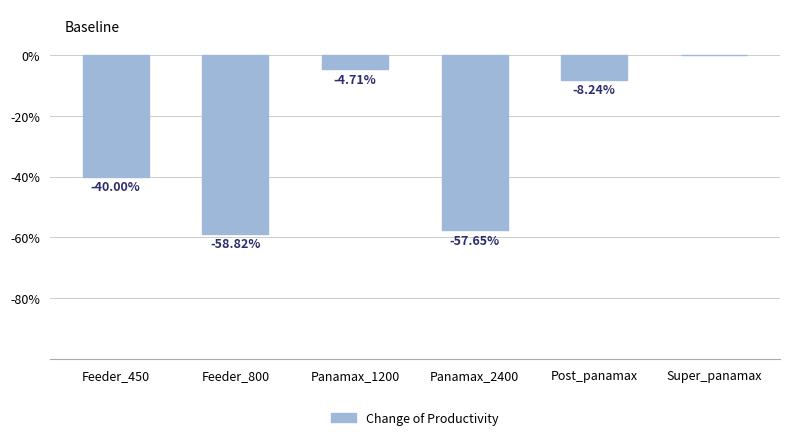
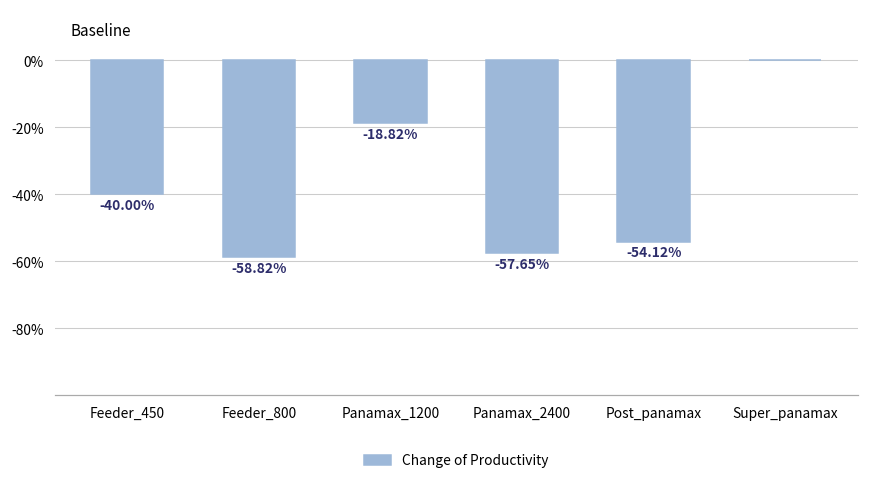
  {
    "Feeder_450": "-40.00%",
    "Feeder_800": "-58.82%",
-   "Panamax_1200": "-4.71%",
+   "Panamax_1200": "-18.82%",
    "Panamax_2400": "-57.65%",
-   "Post_panamax": "-8.24%"
+   "Post_panamax": "-54.12%"
  }
